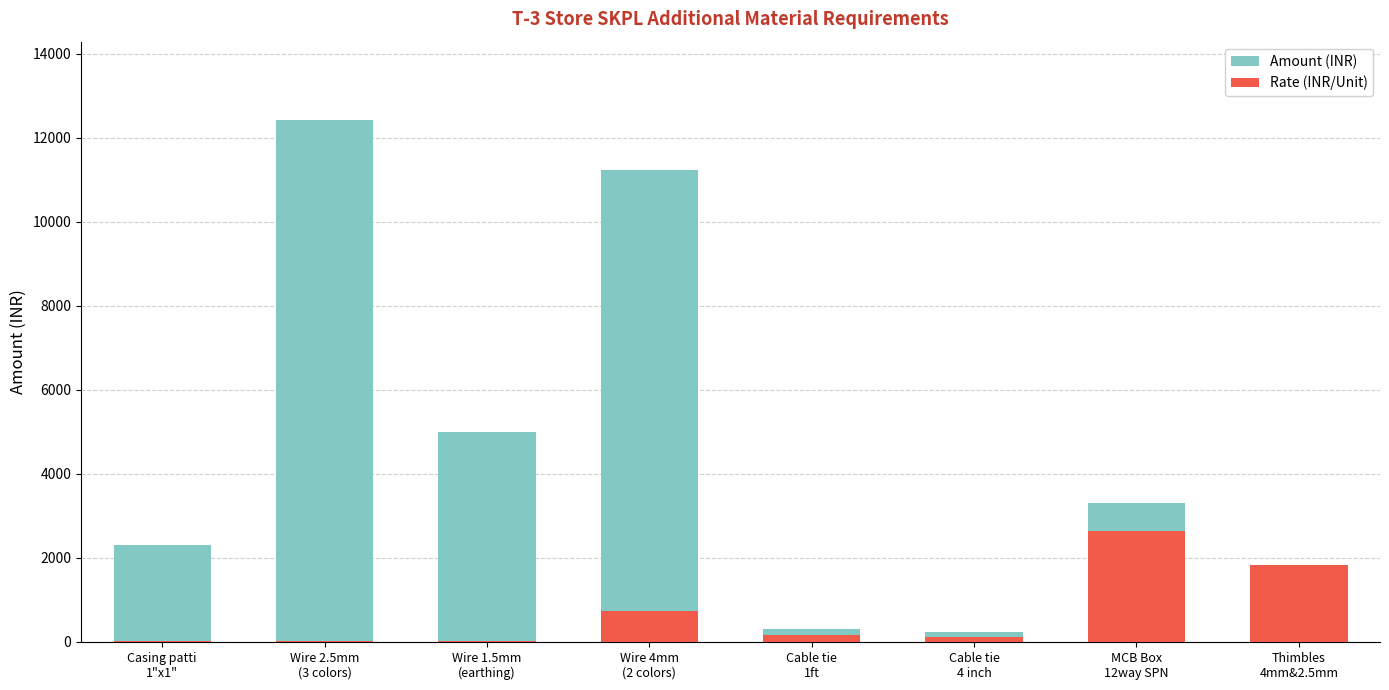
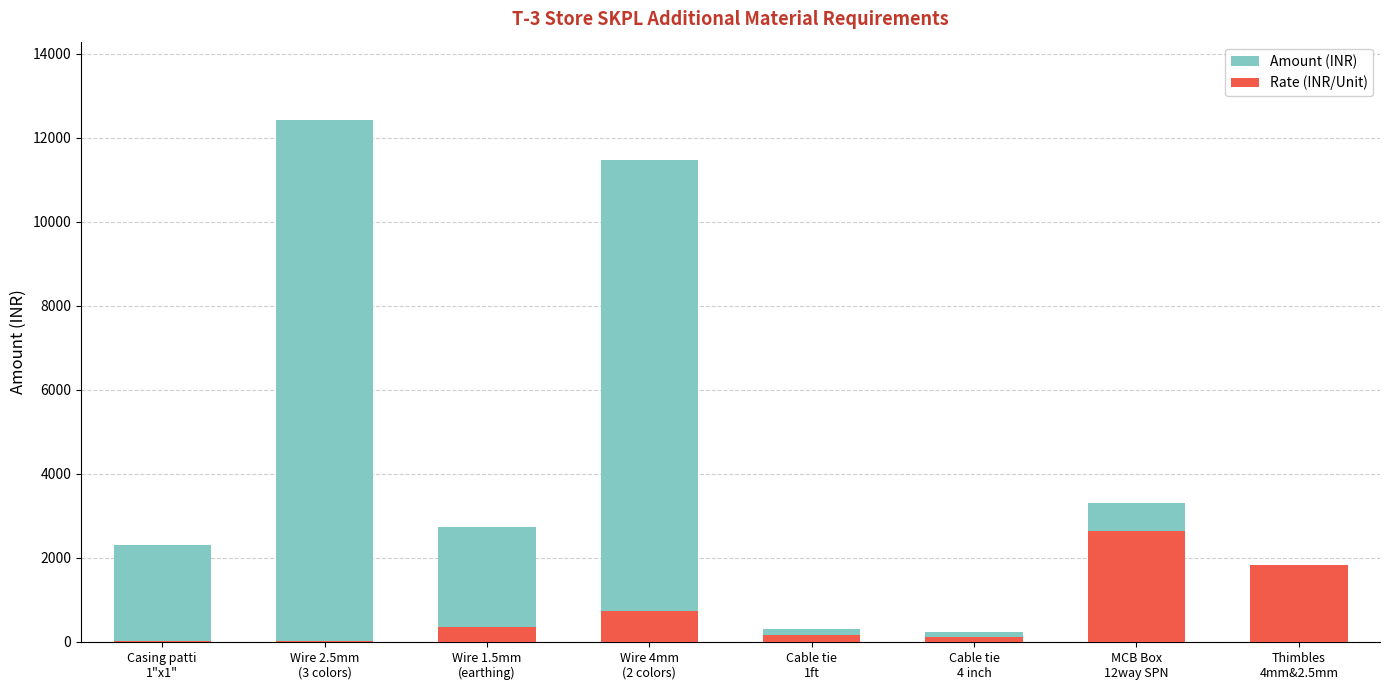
  {
    "Amount (INR)": {
      "Casing patti 1\"x1\"": 2300,
      "Wire 2.5mm (3 colors)": 12400,
-     "Wire 1.5mm (earthing)": 5000,
-     "Wire 4mm (2 colors)": 11200,
+     "Wire 1.5mm (earthing)": 2700,
+     "Wire 4mm (2 colors)": 11500,
      "Cable tie 1ft": 300,
      "Cable tie 4 inch": 200,
      "MCB Box 12way SPN": 3300
    },
    "Rate (INR/Unit)": {
-     "Wire 1.5mm (earthing)": 0,
+     "Wire 1.5mm (earthing)": 300,
      "Thimbles 4mm&2.5mm": 1800
    }
  }
